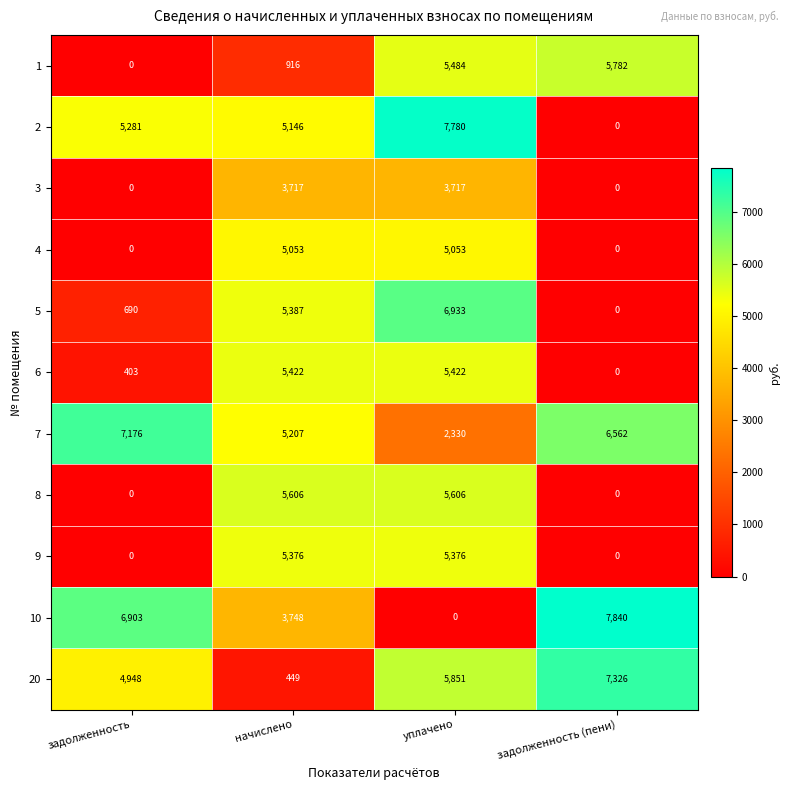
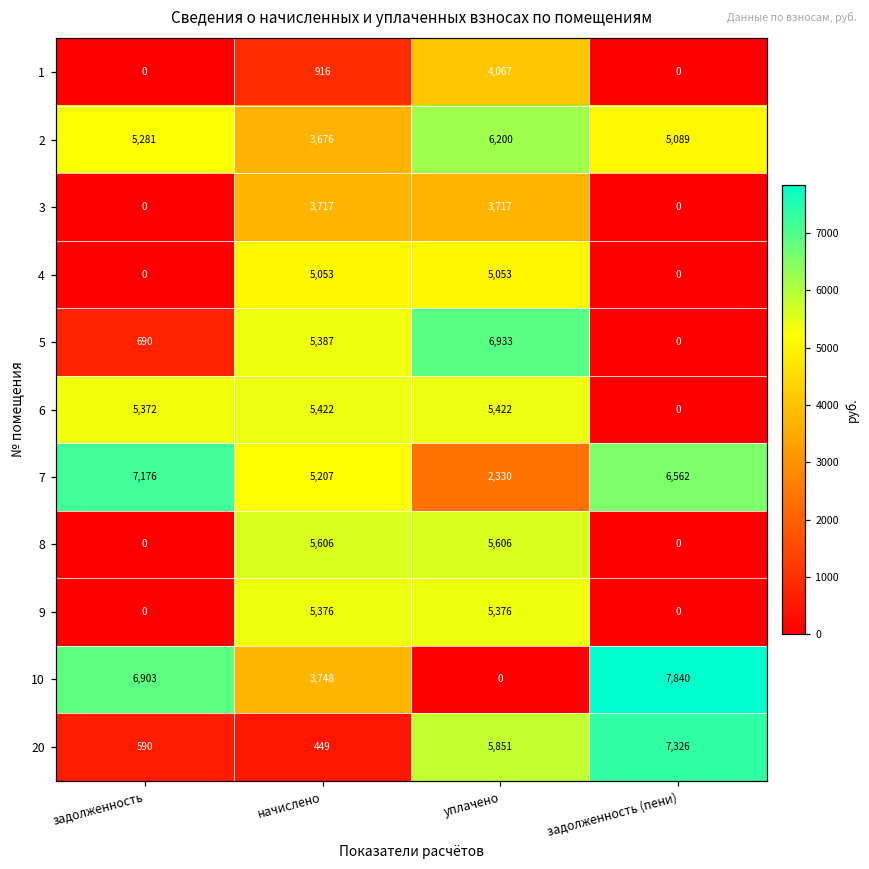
  {
    "1": {
      "задолженность": "0",
      "начислено": "916",
-     "уплачено": "5,484",
-     "задолженность (пени)": "5,782"
+     "уплачено": "4,067",
+     "задолженность (пени)": "0"
    },
    "2": {
      "задолженность": "5,281",
-     "начислено": "5,146",
-     "уплачено": "7,780",
-     "задолженность (пени)": "0"
+     "начислено": "3,676",
+     "уплачено": "6,200",
+     "задолженность (пени)": "5,089"
    },
    "3": {
      "задолженность": "0",
      "начислено": "3,717",
      "уплачено": "3,717",
      "задолженность (пени)": "0"
    },
    "4": {
      "задолженность": "0",
      "начислено": "5,053",
      "уплачено": "5,053",
      "задолженность (пени)": "0"
    },
    "5": {
      "задолженность": "690",
      "начислено": "5,387",
      "уплачено": "6,933",
      "задолженность (пени)": "0"
    },
    "6": {
-     "задолженность": "403",
+     "задолженность": "5,372",
      "начислено": "5,422",
      "уплачено": "5,422",
      "задолженность (пени)": "0"
    },
    "7": {
      "задолженность": "7,176",
      "начислено": "5,207",
      "уплачено": "2,330",
      "задолженность (пени)": "6,562"
    },
    "8": {
      "задолженность": "0",
      "начислено": "5,606",
      "уплачено": "5,606",
      "задолженность (пени)": "0"
    },
    "9": {
      "задолженность": "0",
      "начислено": "5,376",
      "уплачено": "5,376",
      "задолженность (пени)": "0"
    },
    "10": {
      "задолженность": "6,903",
      "начислено": "3,748",
      "уплачено": "0",
      "задолженность (пени)": "7,840"
    },
    "20": {
-     "задолженность": "4,948",
+     "задолженность": "590",
      "начислено": "449",
      "уплачено": "5,851",
      "задолженность (пени)": "7,326"
    }
  }
